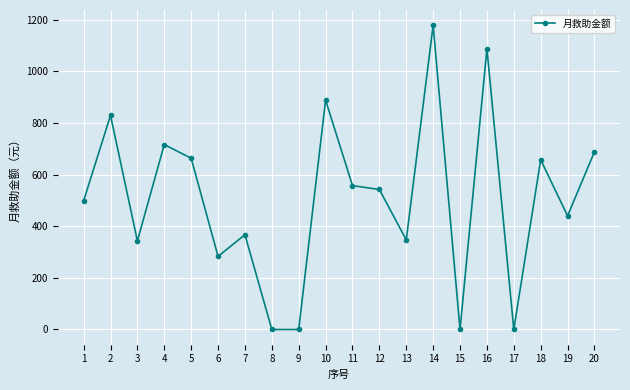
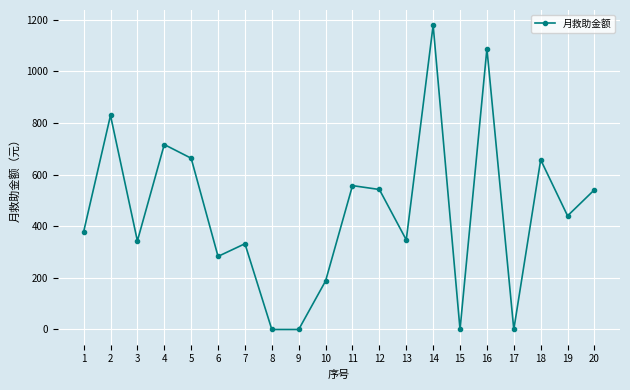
  {
-   "1": 500,
+   "1": 380,
    "2": 830,
    "3": 340,
    "4": 720,
    "5": 660,
    "6": 280,
-   "7": 370,
+   "7": 330,
    "8": 0,
    "9": 0,
-   "10": 890,
+   "10": 190,
    "11": 560,
    "12": 540,
    "13": 350,
    "14": 1180,
    "15": 0,
    "16": 1090,
    "17": 0,
    "18": 660,
    "19": 440,
-   "20": 690
+   "20": 540
  }
